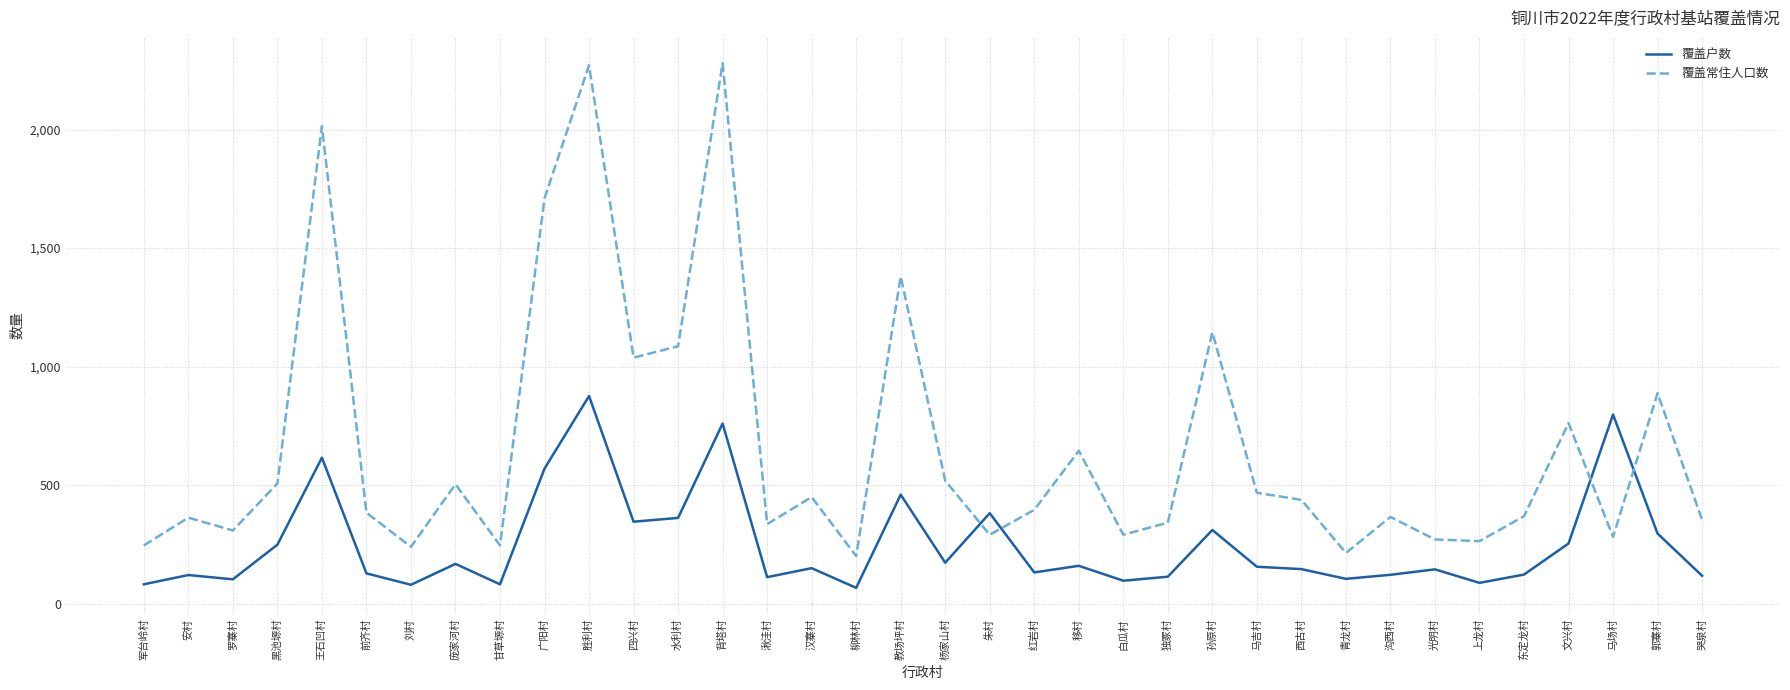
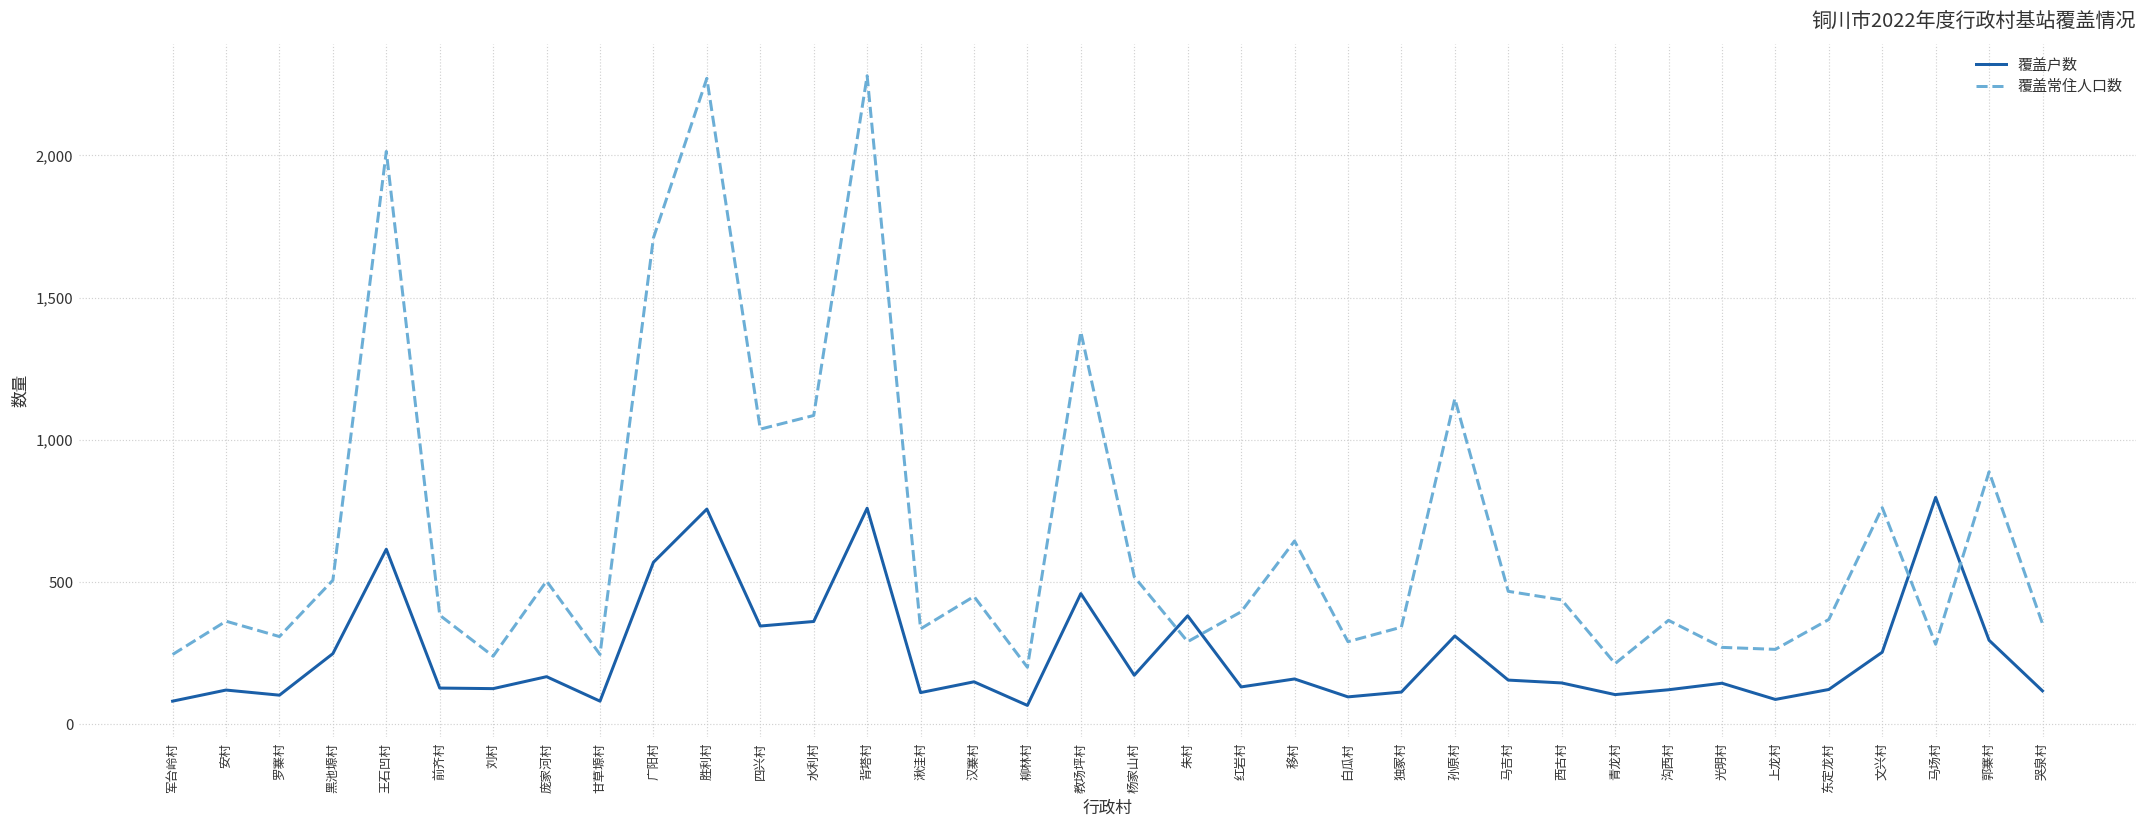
  {
    "覆盖户数": {
      "军台岭村": "80",
      "安村": "120",
      "罗寨村": "100",
      "黑池塬村": "250",
      "王石凹村": "620",
      "前齐村": "130",
-     "刘村": "80",
+     "刘村": "130",
      "庞家河村": "170",
      "甘草塬村": "80",
      "广阳村": "570",
-     "胜利村": "880",
+     "胜利村": "760",
      "四兴村": "350",
      "水利村": "360",
      "背塔村": "760",
      "湫洼村": "110",
      "汉寨村": "150",
      "柳林村": "70",
      "教场坪村": "460",
      "杨家山村": "170",
      "朱村": "380",
      "红岩村": "130",
      "移村": "160",
      "白瓜村": "100",
      "独冢村": "110",
      "孙原村": "310",
      "马吉村": "160",
      "西古村": "150",
      "青龙村": "110",
      "沟西村": "120",
      "光明村": "150",
      "上龙村": "90",
      "东定龙村": "120",
      "文兴村": "250",
      "马场村": "800",
      "郭寨村": "300",
      "哭泉村": "120"
    },
    "覆盖常住人口数": {
      "军台岭村": "250",
      "安村": "360",
      "罗寨村": "310",
      "黑池塬村": "510",
      "王石凹村": "2,010",
      "前齐村": "380",
      "刘村": "240",
      "庞家河村": "500",
      "甘草塬村": "250",
      "广阳村": "1,710",
      "胜利村": "2,270",
      "四兴村": "1,040",
      "水利村": "1,090",
      "背塔村": "2,280",
      "湫洼村": "340",
      "汉寨村": "450",
      "柳林村": "200",
      "教场坪村": "1,380",
      "杨家山村": "520",
      "朱村": "290",
      "红岩村": "400",
      "移村": "650",
      "白瓜村": "290",
      "独冢村": "340",
      "孙原村": "1,150",
      "马吉村": "470",
      "西古村": "440",
      "青龙村": "210",
      "沟西村": "370",
      "光明村": "270",
      "上龙村": "260",
      "东定龙村": "370",
      "文兴村": "760",
      "马场村": "280",
      "郭寨村": "890",
      "哭泉村": "350"
    }
  }
